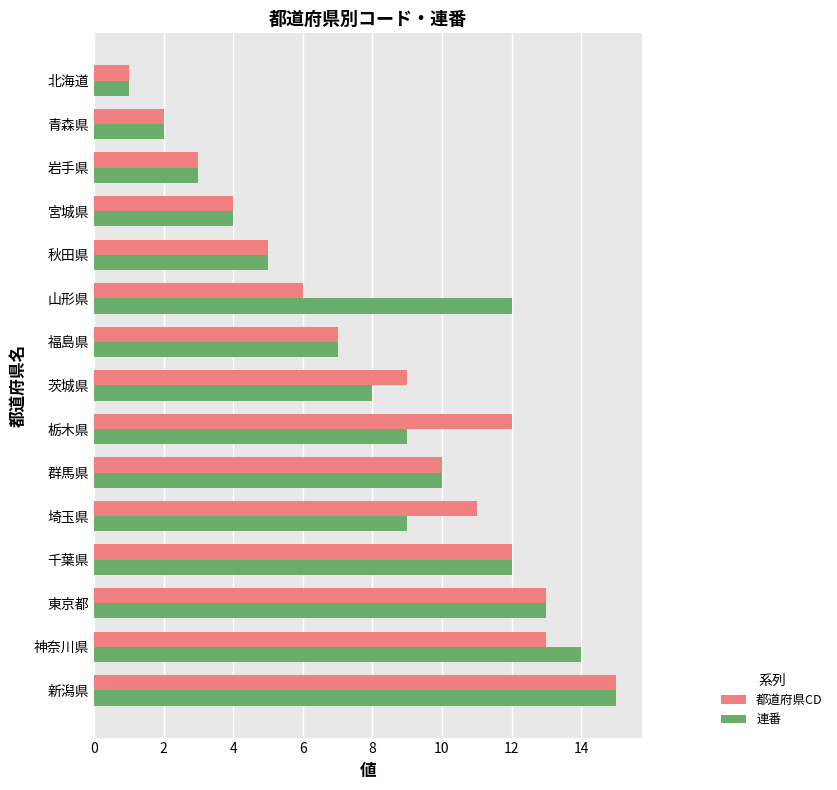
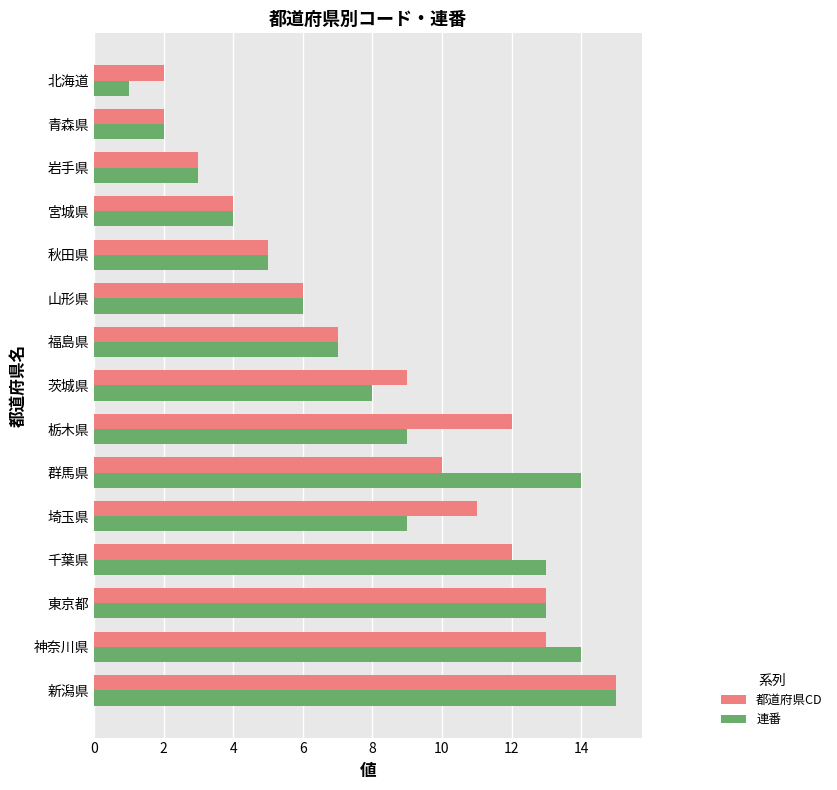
  {
    "都道府県CD": {
-     "北海道": 1,
+     "北海道": 2,
      "青森県": 2,
      "岩手県": 3,
      "宮城県": 4,
      "秋田県": 5,
      "山形県": 6,
      "福島県": 7,
      "茨城県": 9,
      "栃木県": 12,
      "群馬県": 10,
      "埼玉県": 11,
      "千葉県": 12,
      "東京都": 13,
      "神奈川県": 13,
      "新潟県": 15
    },
    "連番": {
      "北海道": 1,
      "青森県": 2,
      "岩手県": 3,
      "宮城県": 4,
      "秋田県": 5,
-     "山形県": 12,
+     "山形県": 6,
      "福島県": 7,
      "茨城県": 8,
      "栃木県": 9,
-     "群馬県": 10,
+     "群馬県": 14,
      "埼玉県": 9,
-     "千葉県": 12,
+     "千葉県": 13,
      "東京都": 13,
      "神奈川県": 14,
      "新潟県": 15
    }
  }
